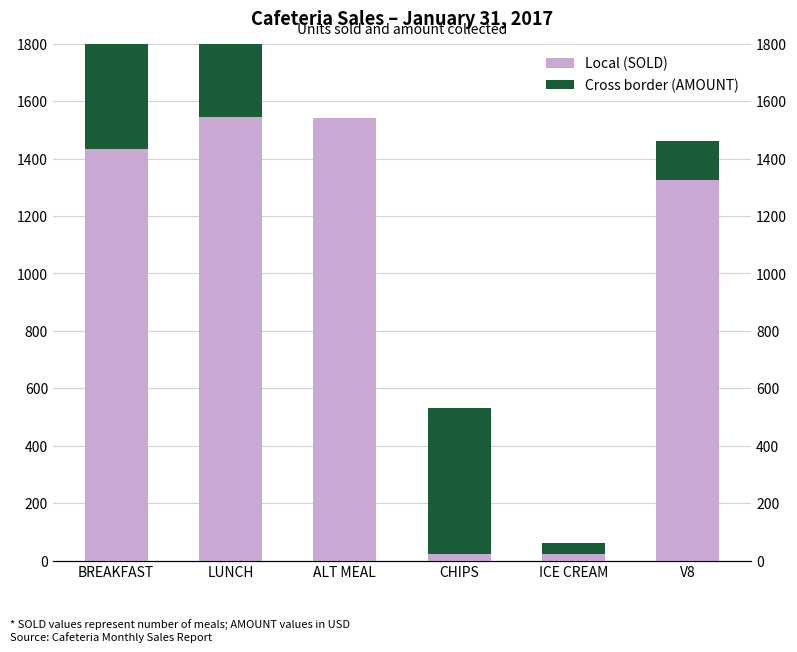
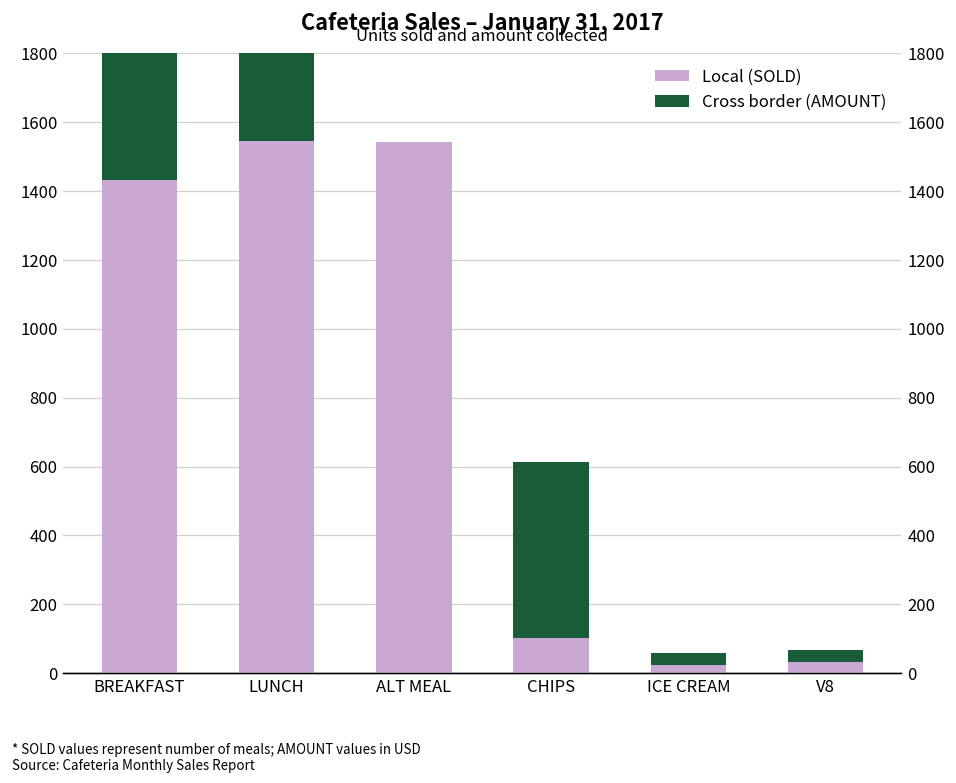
  {
    "Local (SOLD)": {
      "BREAKFAST": 1430,
      "LUNCH": 1550,
      "ALT MEAL": 1540,
-     "CHIPS": 20,
+     "CHIPS": 100,
      "ICE CREAM": 20,
-     "V8": 1330
+     "V8": 30
    },
    "Cross border (AMOUNT)": {
      "ALT MEAL": 0,
      "CHIPS": 510,
      "ICE CREAM": 40,
-     "V8": 140
+     "V8": 30
    }
  }
